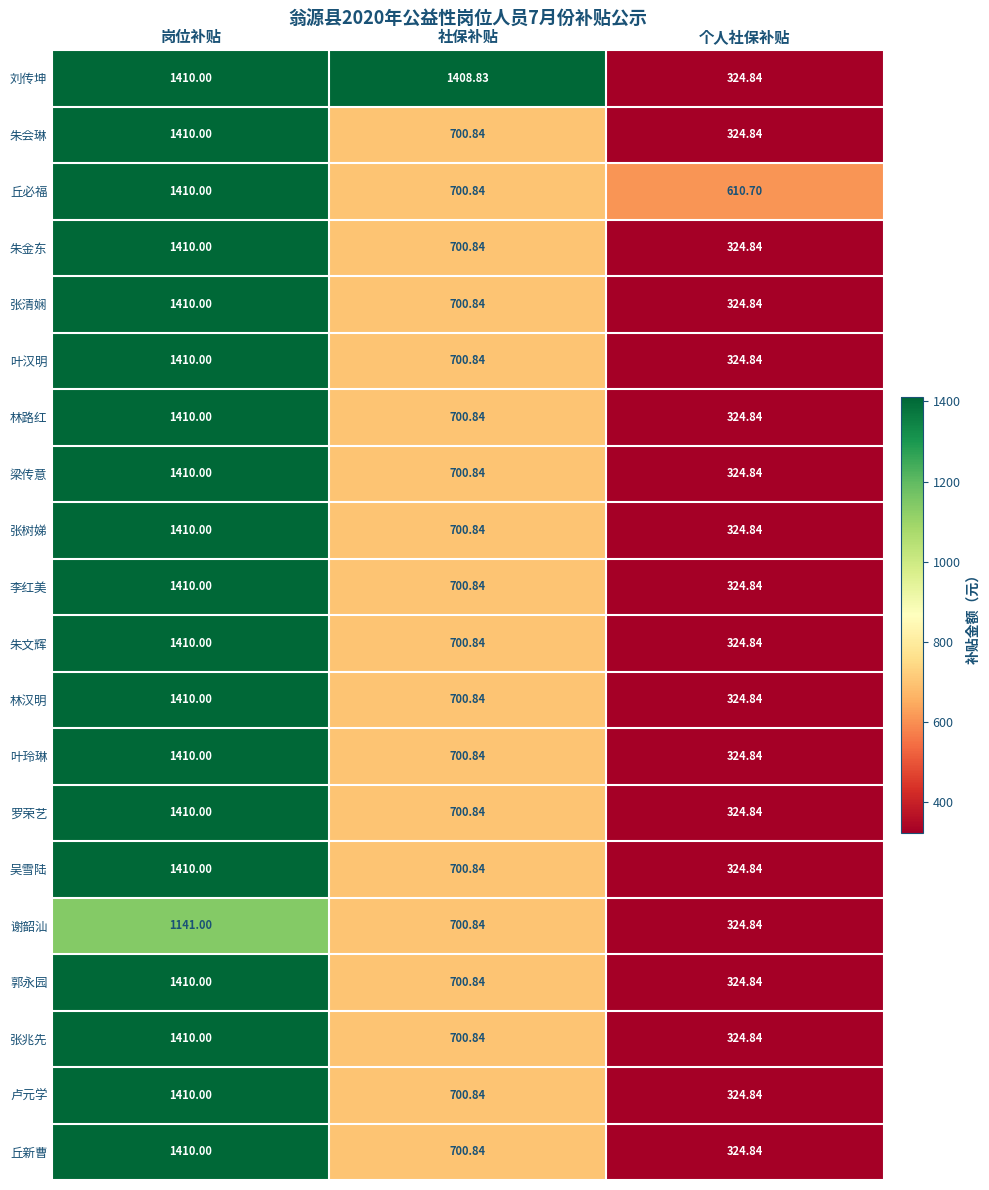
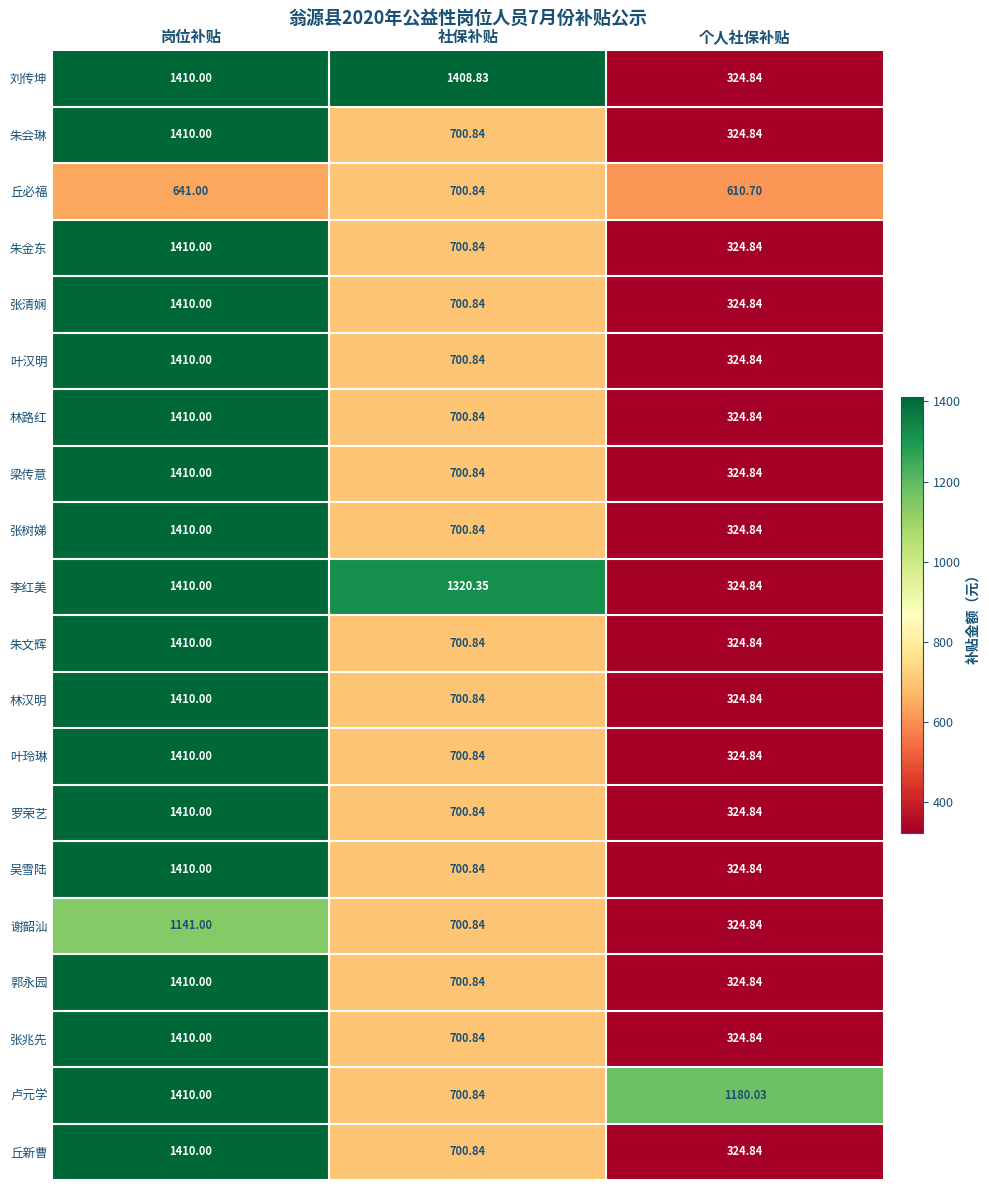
  {
    "刘传坤": {
      "岗位补贴": 1410.00,
      "社保补贴": 1408.83,
      "个人社保补贴": 324.84
    },
    "朱会琳": {
      "岗位补贴": 1410.00,
      "社保补贴": 700.84,
      "个人社保补贴": 324.84
    },
    "丘必福": {
-     "岗位补贴": 1410.00,
+     "岗位补贴": 641.00,
      "社保补贴": 700.84,
      "个人社保补贴": 610.70
    },
    "朱金东": {
      "岗位补贴": 1410.00,
      "社保补贴": 700.84,
      "个人社保补贴": 324.84
    },
    "张清娴": {
      "岗位补贴": 1410.00,
      "社保补贴": 700.84,
      "个人社保补贴": 324.84
    },
    "叶汉明": {
      "岗位补贴": 1410.00,
      "社保补贴": 700.84,
      "个人社保补贴": 324.84
    },
    "林路红": {
      "岗位补贴": 1410.00,
      "社保补贴": 700.84,
      "个人社保补贴": 324.84
    },
    "梁传意": {
      "岗位补贴": 1410.00,
      "社保补贴": 700.84,
      "个人社保补贴": 324.84
    },
    "张树娣": {
      "岗位补贴": 1410.00,
      "社保补贴": 700.84,
      "个人社保补贴": 324.84
    },
    "李红美": {
      "岗位补贴": 1410.00,
-     "社保补贴": 700.84,
+     "社保补贴": 1320.35,
      "个人社保补贴": 324.84
    },
    "朱文辉": {
      "岗位补贴": 1410.00,
      "社保补贴": 700.84,
      "个人社保补贴": 324.84
    },
    "林汉明": {
      "岗位补贴": 1410.00,
      "社保补贴": 700.84,
      "个人社保补贴": 324.84
    },
    "叶玲琳": {
      "岗位补贴": 1410.00,
      "社保补贴": 700.84,
      "个人社保补贴": 324.84
    },
    "罗荣艺": {
      "岗位补贴": 1410.00,
      "社保补贴": 700.84,
      "个人社保补贴": 324.84
    },
    "吴雪陆": {
      "岗位补贴": 1410.00,
      "社保补贴": 700.84,
      "个人社保补贴": 324.84
    },
    "谢韶汕": {
      "岗位补贴": 1141.00,
      "社保补贴": 700.84,
      "个人社保补贴": 324.84
    },
    "郭永园": {
      "岗位补贴": 1410.00,
      "社保补贴": 700.84,
      "个人社保补贴": 324.84
    },
    "张兆先": {
      "岗位补贴": 1410.00,
      "社保补贴": 700.84,
      "个人社保补贴": 324.84
    },
    "卢元学": {
      "岗位补贴": 1410.00,
      "社保补贴": 700.84,
-     "个人社保补贴": 324.84
+     "个人社保补贴": 1180.03
    },
    "丘新曹": {
      "岗位补贴": 1410.00,
      "社保补贴": 700.84,
      "个人社保补贴": 324.84
    }
  }
